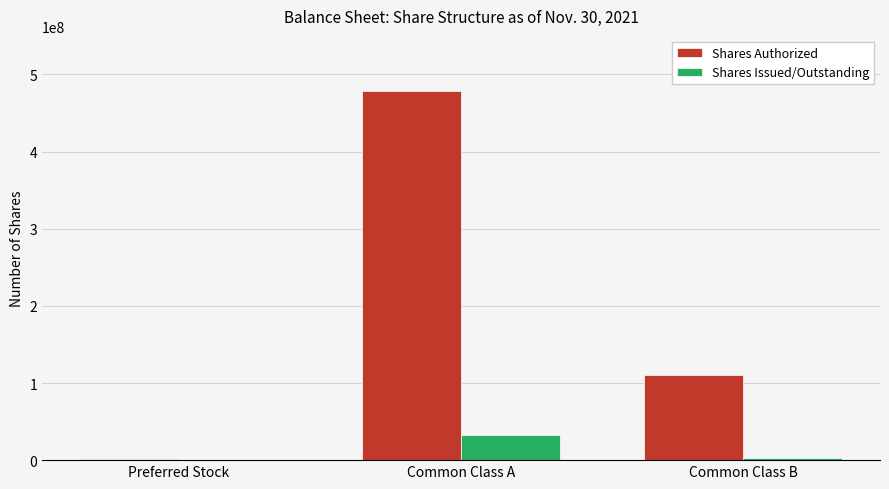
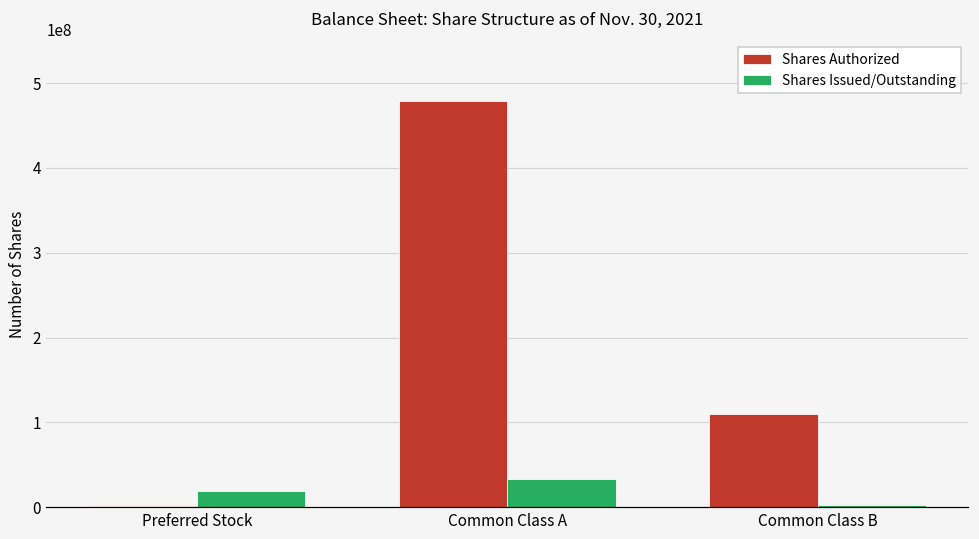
  {
    "Shares Authorized": {
      "Common Class A": 480000000,
      "Common Class B": 110000000
    },
    "Shares Issued/Outstanding": {
-     "Preferred Stock": 0,
+     "Preferred Stock": 20000000,
      "Common Class A": 30000000
    }
  }
